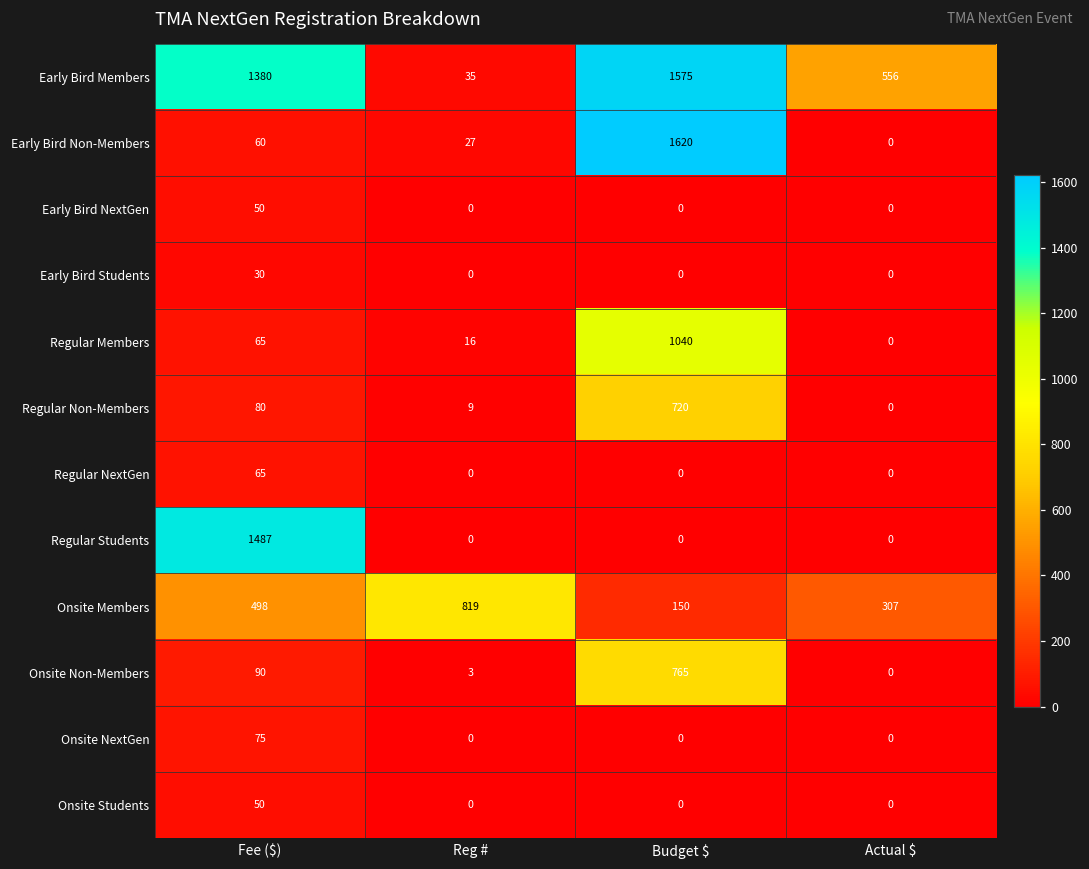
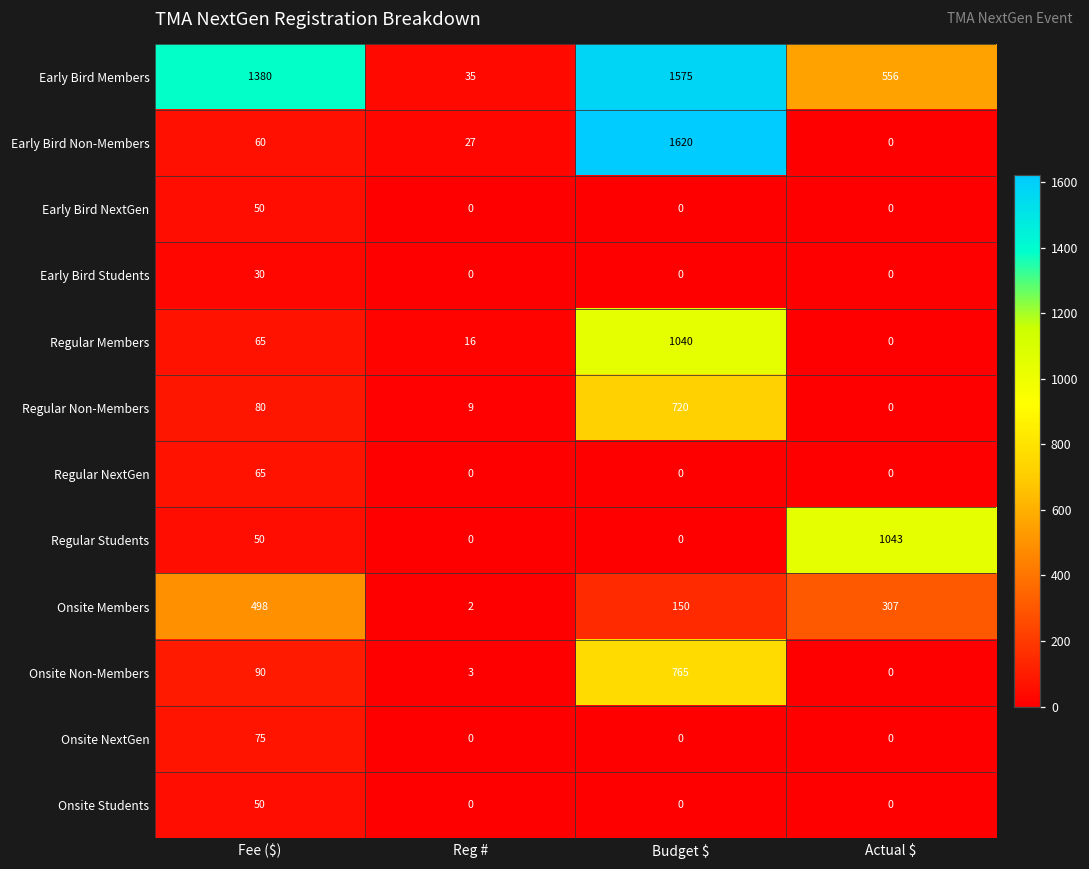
  {
    "Early Bird Members": {
      "Fee ($)": 1380,
      "Reg #": 35,
      "Budget $": 1575,
      "Actual $": 556
    },
    "Early Bird Non-Members": {
      "Fee ($)": 60,
      "Reg #": 27,
      "Budget $": 1620,
      "Actual $": 0
    },
    "Early Bird NextGen": {
      "Fee ($)": 50,
      "Reg #": 0,
      "Budget $": 0,
      "Actual $": 0
    },
    "Early Bird Students": {
      "Fee ($)": 30,
      "Reg #": 0,
      "Budget $": 0,
      "Actual $": 0
    },
    "Regular Members": {
      "Fee ($)": 65,
      "Reg #": 16,
      "Budget $": 1040,
      "Actual $": 0
    },
    "Regular Non-Members": {
      "Fee ($)": 80,
      "Reg #": 9,
      "Budget $": 720,
      "Actual $": 0
    },
    "Regular NextGen": {
      "Fee ($)": 65,
      "Reg #": 0,
      "Budget $": 0,
      "Actual $": 0
    },
    "Regular Students": {
-     "Fee ($)": 1487,
+     "Fee ($)": 50,
      "Reg #": 0,
      "Budget $": 0,
-     "Actual $": 0
+     "Actual $": 1043
    },
    "Onsite Members": {
      "Fee ($)": 498,
-     "Reg #": 819,
+     "Reg #": 2,
      "Budget $": 150,
      "Actual $": 307
    },
    "Onsite Non-Members": {
      "Fee ($)": 90,
      "Reg #": 3,
      "Budget $": 765,
      "Actual $": 0
    },
    "Onsite NextGen": {
      "Fee ($)": 75,
      "Reg #": 0,
      "Budget $": 0,
      "Actual $": 0
    },
    "Onsite Students": {
      "Fee ($)": 50,
      "Reg #": 0,
      "Budget $": 0,
      "Actual $": 0
    }
  }
